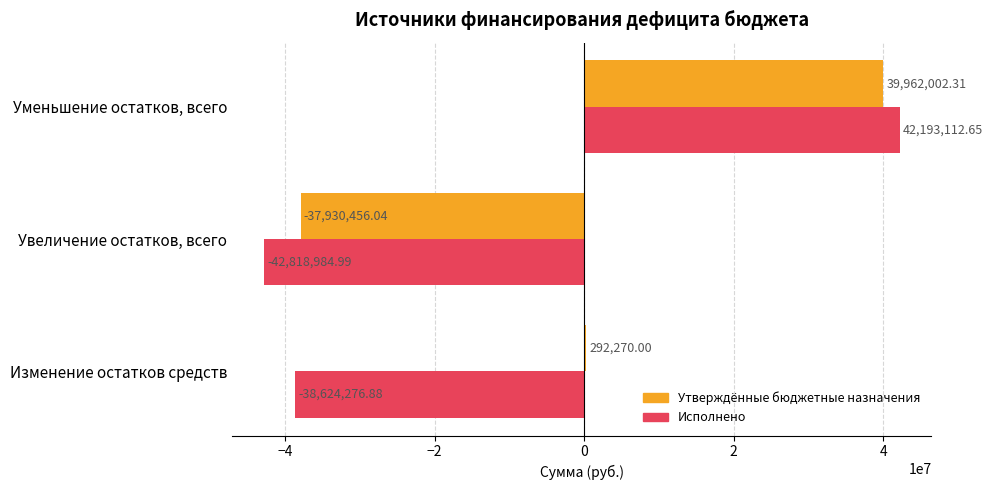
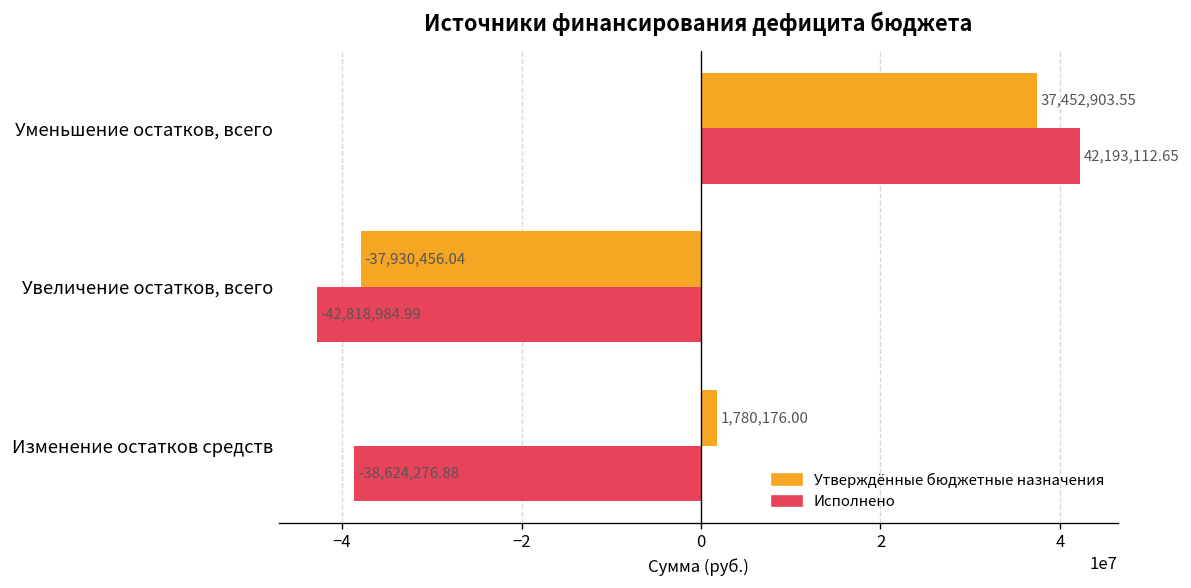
  {
    "Утверждённые бюджетные назначения": {
-     "Уменьшение остатков, всего": "39,962,002.31",
+     "Уменьшение остатков, всего": "37,452,903.55",
      "Увеличение остатков, всего": "-37,930,456.04",
-     "Изменение остатков средств": "292,270.00"
+     "Изменение остатков средств": "1,780,176.00"
    },
    "Исполнено": {
      "Уменьшение остатков, всего": "42,193,112.65",
      "Увеличение остатков, всего": "-42,818,984.99",
      "Изменение остатков средств": "-38,624,276.88"
    }
  }
